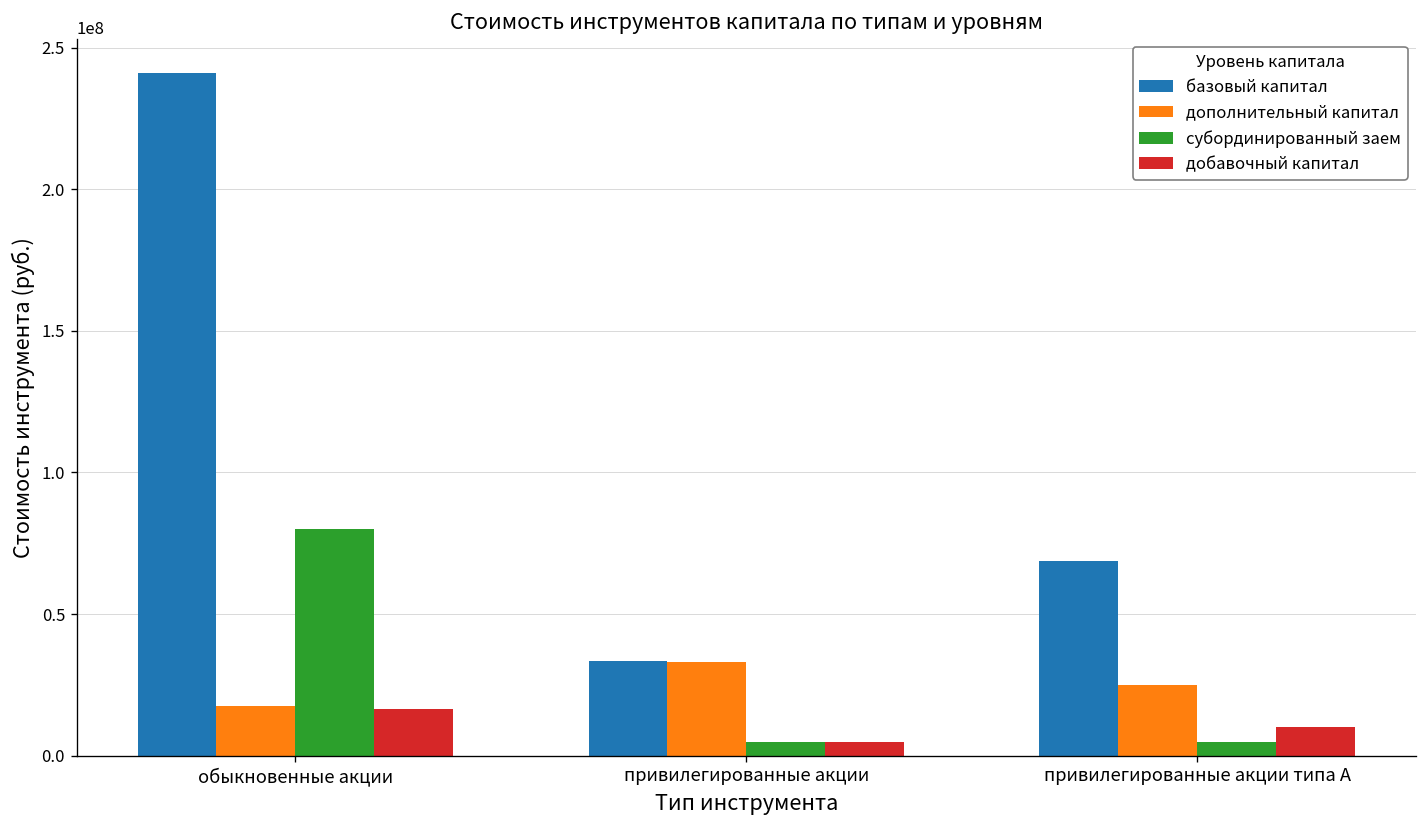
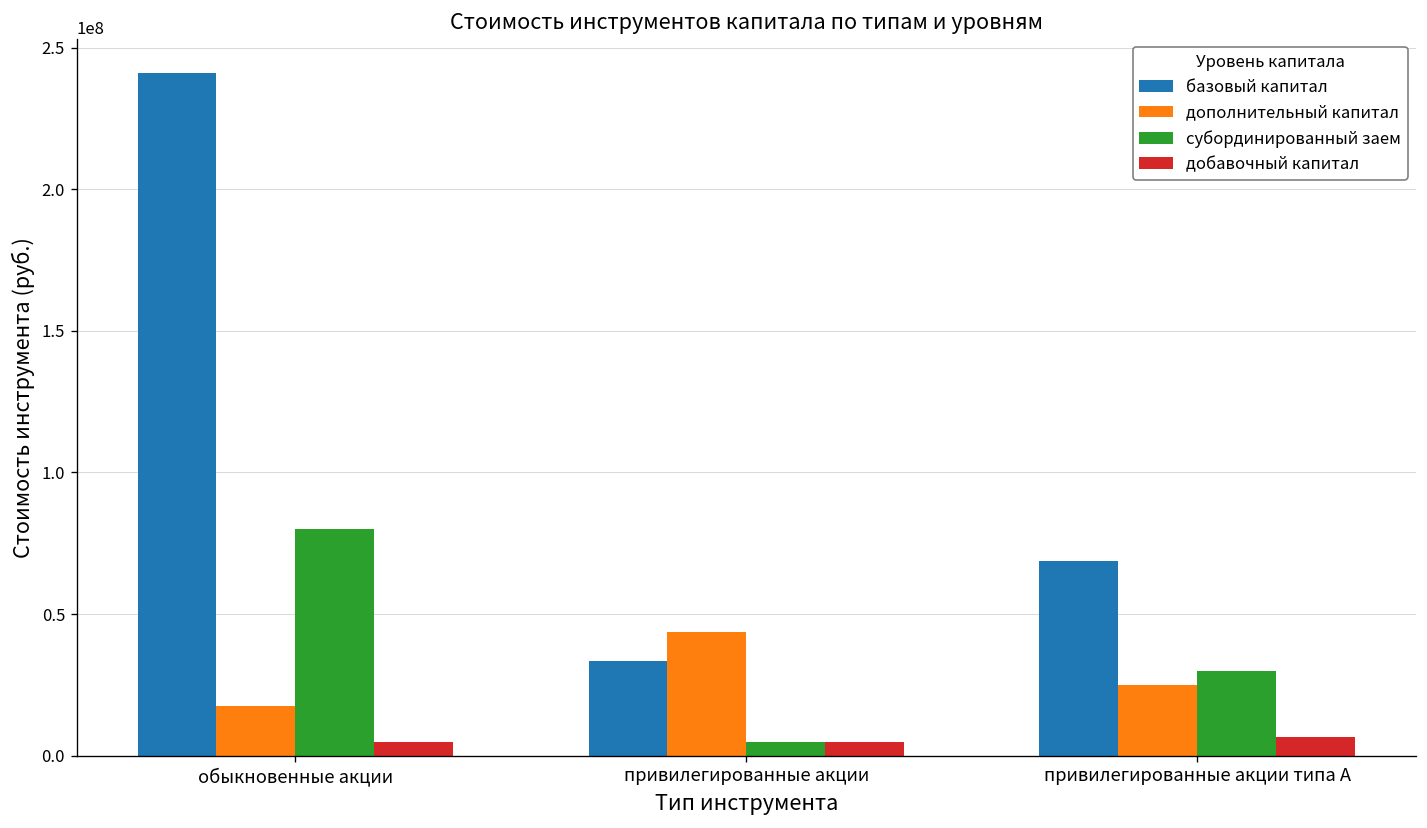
  {
    "базовый капитал": {
      "обыкновенные акции": 241000000,
      "привилегированные акции": 33000000,
      "привилегированные акции типа А": 69000000
    },
    "дополнительный капитал": {
      "обыкновенные акции": 17000000,
-     "привилегированные акции": 33000000,
+     "привилегированные акции": 44000000,
      "привилегированные акции типа А": 25000000
    },
    "субординированный заем": {
      "обыкновенные акции": 80000000,
      "привилегированные акции": 5000000,
-     "привилегированные акции типа А": 5000000
+     "привилегированные акции типа А": 30000000
    },
    "добавочный капитал": {
-     "обыкновенные акции": 16000000,
+     "обыкновенные акции": 5000000,
      "привилегированные акции": 5000000,
-     "привилегированные акции типа А": 10000000
+     "привилегированные акции типа А": 6000000
    }
  }
